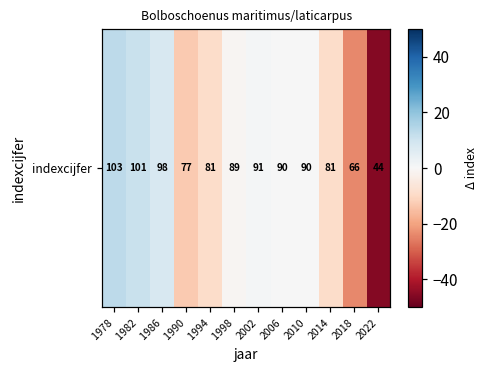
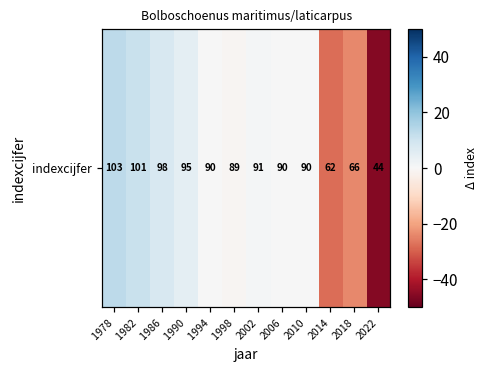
  {
    "indexcijfer": {
      "1978": 103,
      "1982": 101,
      "1986": 98,
-     "1990": 77,
-     "1994": 81,
+     "1990": 95,
+     "1994": 90,
      "1998": 89,
      "2002": 91,
      "2006": 90,
      "2010": 90,
-     "2014": 81,
+     "2014": 62,
      "2018": 66,
      "2022": 44
    }
  }
